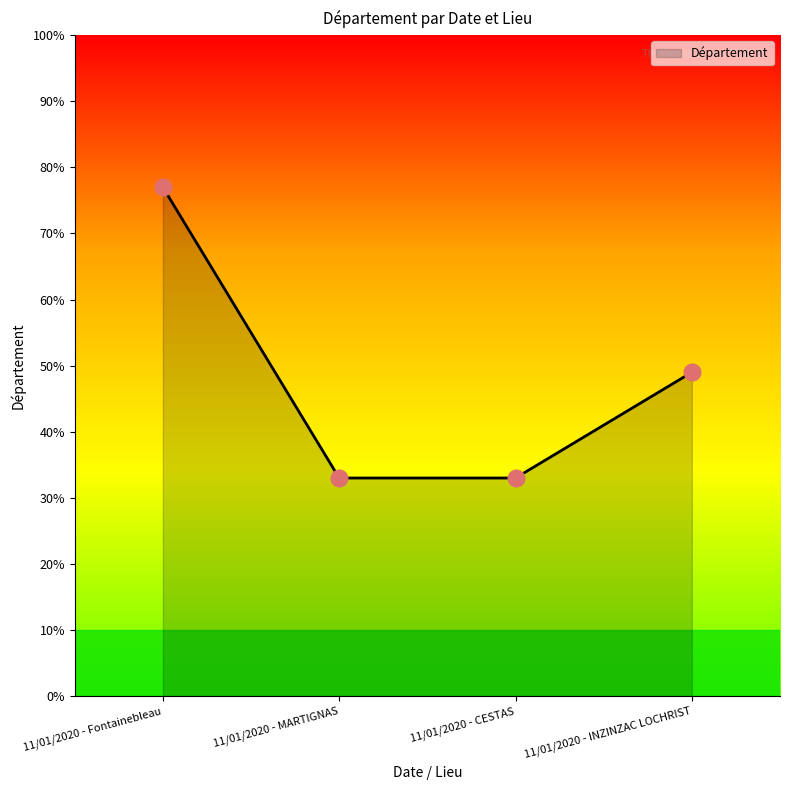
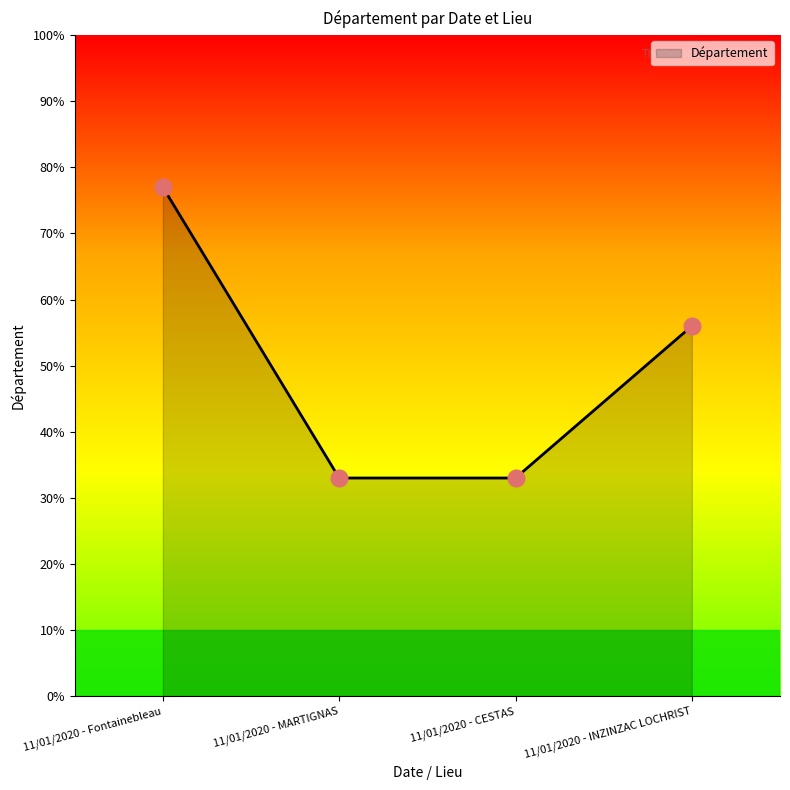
  {
    "Département": {
-     "11/01/2020 - INZINZAC LOCHRIST": "49%"
+     "11/01/2020 - INZINZAC LOCHRIST": "56%"
    }
  }
